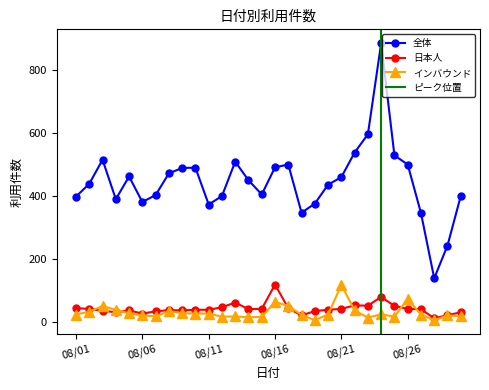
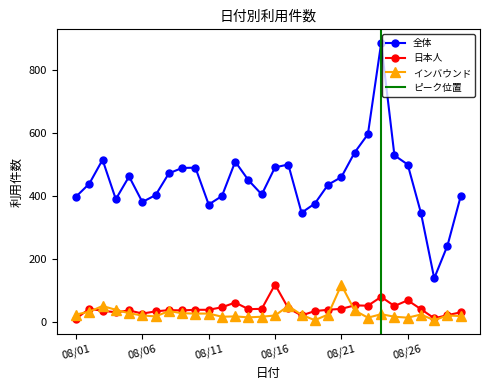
  {
    "全体": {
      "08/01": 400,
      "08/06": 380,
      "08/11": 370,
      "08/16": 490,
      "08/21": 460,
      "08/26": 500
    },
    "日本人": {
-     "08/01": 40,
+     "08/01": 10,
      "08/11": 40,
      "08/16": 120,
      "08/21": 40,
-     "08/26": 40
+     "08/26": 70
    },
    "インバウンド": {
      "08/01": 20,
      "08/11": 30,
-     "08/16": 60,
+     "08/16": 20,
      "08/21": 120,
-     "08/26": 70
+     "08/26": 10
    }
  }
